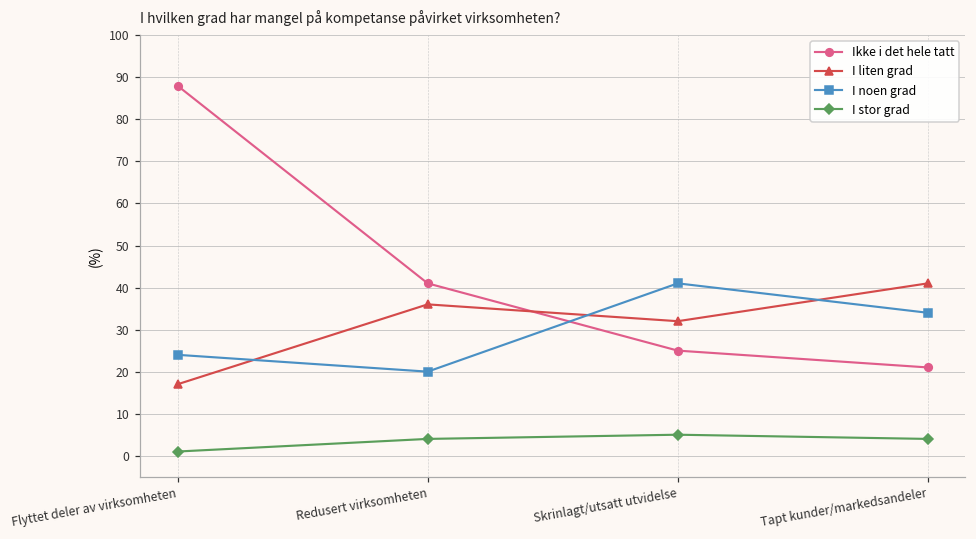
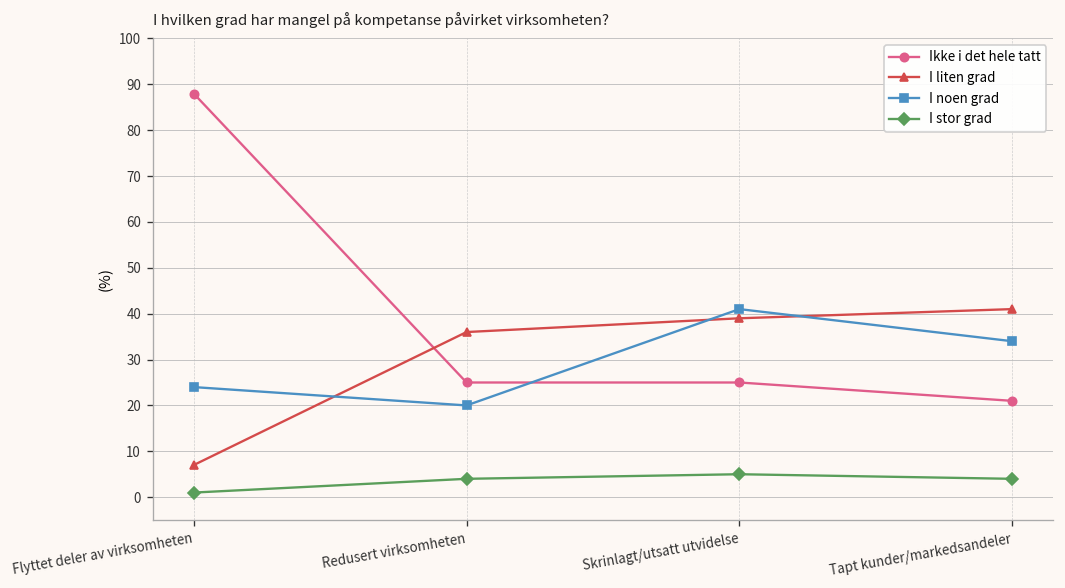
  {
    "Ikke i det hele tatt": {
      "Flyttet deler av virksomheten": 88,
-     "Redusert virksomheten": 41,
+     "Redusert virksomheten": 25,
      "Skrinlagt/utsatt utvidelse": 25,
      "Tapt kunder/markedsandeler": 21
    },
    "I liten grad": {
-     "Flyttet deler av virksomheten": 17,
+     "Flyttet deler av virksomheten": 7,
      "Redusert virksomheten": 36,
-     "Skrinlagt/utsatt utvidelse": 32,
+     "Skrinlagt/utsatt utvidelse": 39,
      "Tapt kunder/markedsandeler": 41
    },
    "I noen grad": {
      "Flyttet deler av virksomheten": 24,
      "Redusert virksomheten": 20,
      "Skrinlagt/utsatt utvidelse": 41,
      "Tapt kunder/markedsandeler": 34
    },
    "I stor grad": {
      "Flyttet deler av virksomheten": 1,
      "Redusert virksomheten": 4,
      "Skrinlagt/utsatt utvidelse": 5,
      "Tapt kunder/markedsandeler": 4
    }
  }
